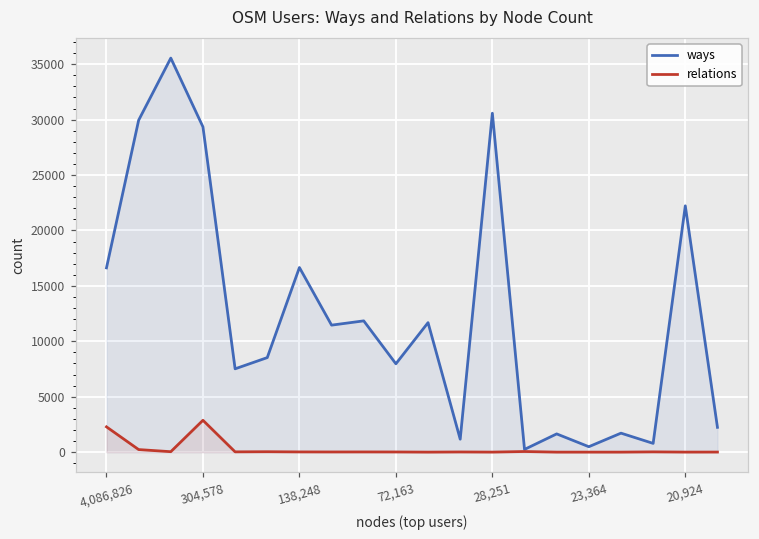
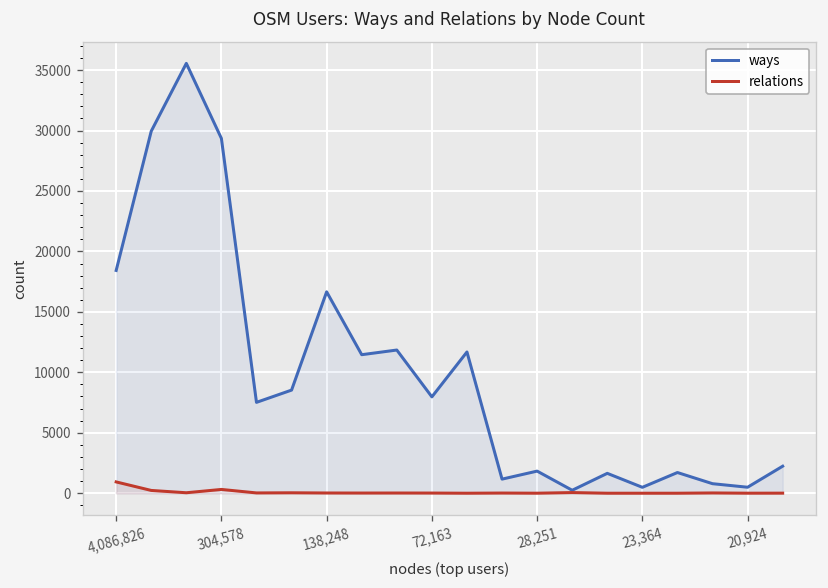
  {
    "ways": {
-     "4,086,826": 16600,
+     "4,086,826": 18400,
      "304,578": 29300,
      "138,248": 16700,
      "72,163": 8000,
-     "28,251": 30600,
+     "28,251": 1800,
      "23,364": 500,
-     "20,924": 22200
+     "20,924": 500
    },
    "relations": {
-     "4,086,826": 2300,
-     "304,578": 2900,
+     "4,086,826": 900,
+     "304,578": 300,
      "138,248": 0,
      "72,163": 0,
      "28,251": 0,
      "23,364": 0,
      "20,924": 0
    }
  }
